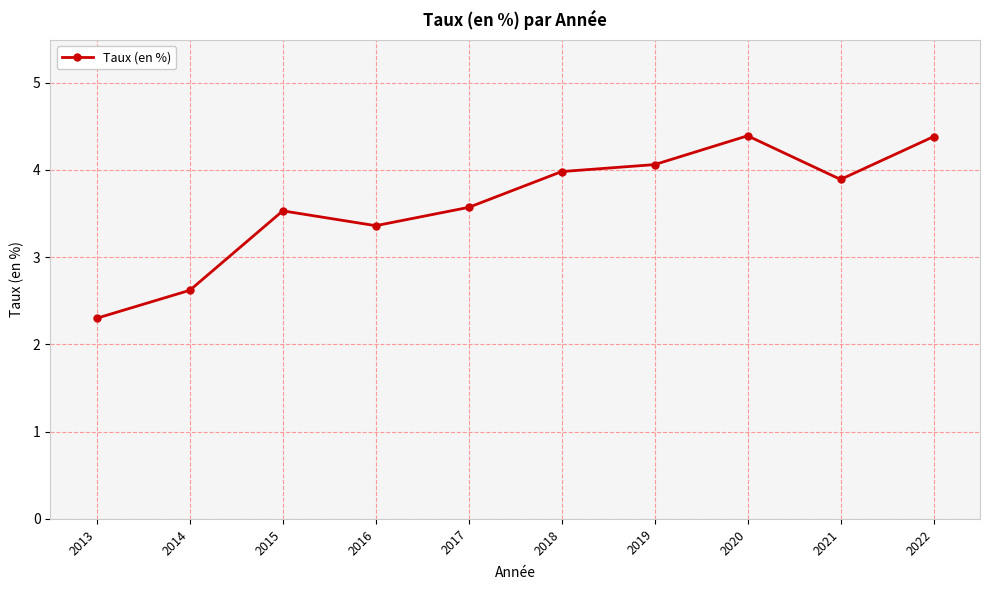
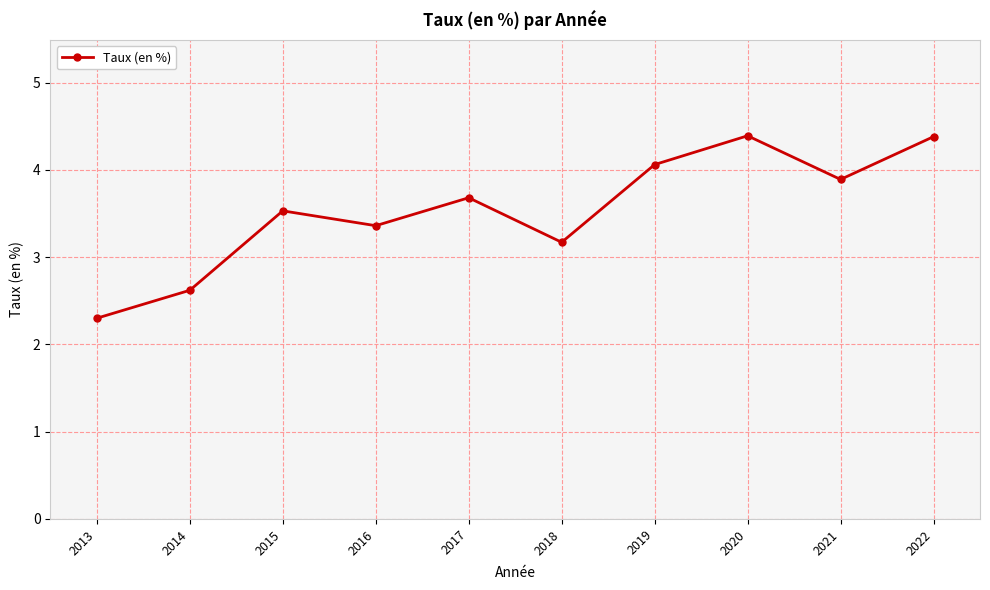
  {
    "2013": 2.3,
    "2014": 2.6,
    "2015": 3.5,
    "2016": 3.4,
-   "2017": 3.6,
-   "2018": 4.0,
+   "2017": 3.7,
+   "2018": 3.2,
    "2019": 4.1,
    "2020": 4.4,
    "2021": 3.9,
    "2022": 4.4
  }
